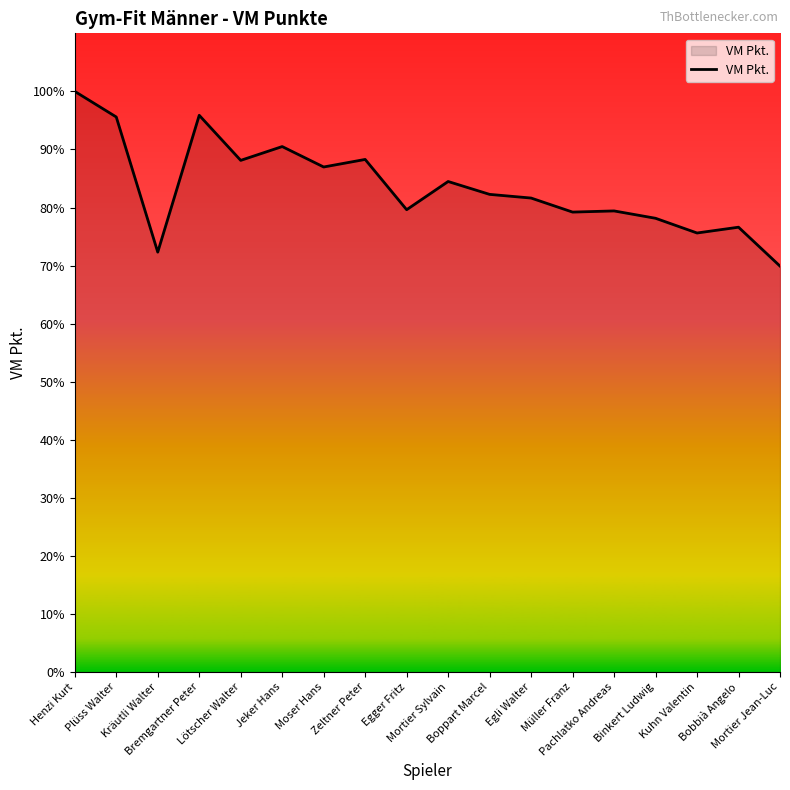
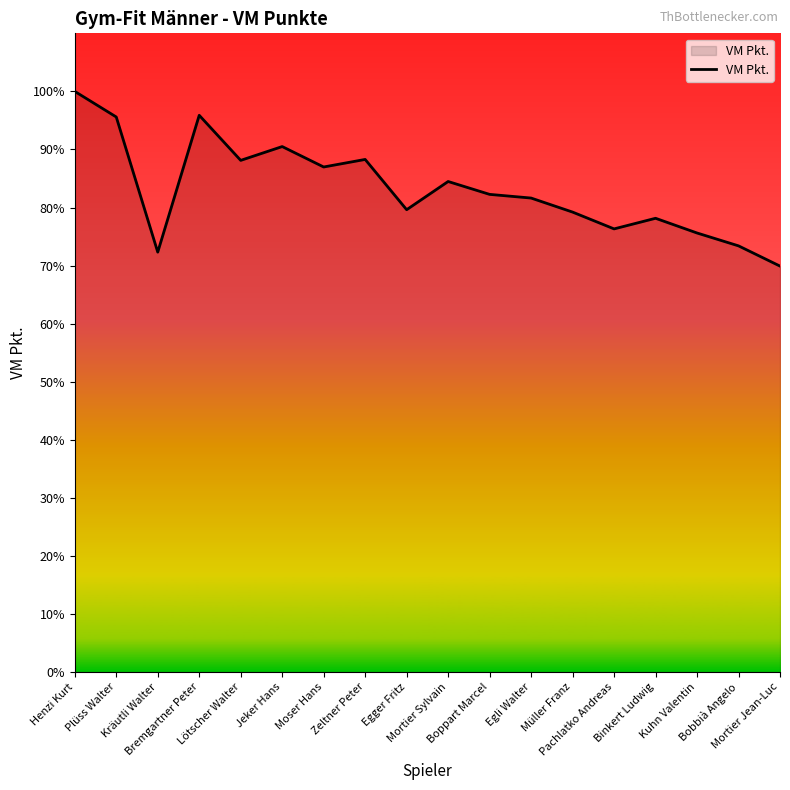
  {
    "Henzi Kurt": "100%",
    "Plüss Walter": "96%",
    "Kräutli Walter": "72%",
    "Bremgartner Peter": "96%",
    "Lötscher Walter": "88%",
    "Jeker Hans": "90%",
    "Moser Hans": "87%",
    "Zeltner Peter": "88%",
    "Egger Fritz": "80%",
    "Mortier Sylvain": "84%",
    "Boppart Marcel": "82%",
    "Egli Walter": "82%",
    "Müller Franz": "79%",
-   "Pachlatko Andreas": "79%",
+   "Pachlatko Andreas": "76%",
    "Binkert Ludwig": "78%",
    "Kuhn Valentin": "76%",
-   "Bobbià Angelo": "77%",
+   "Bobbià Angelo": "73%",
    "Mortier Jean-Luc": "70%"
  }
